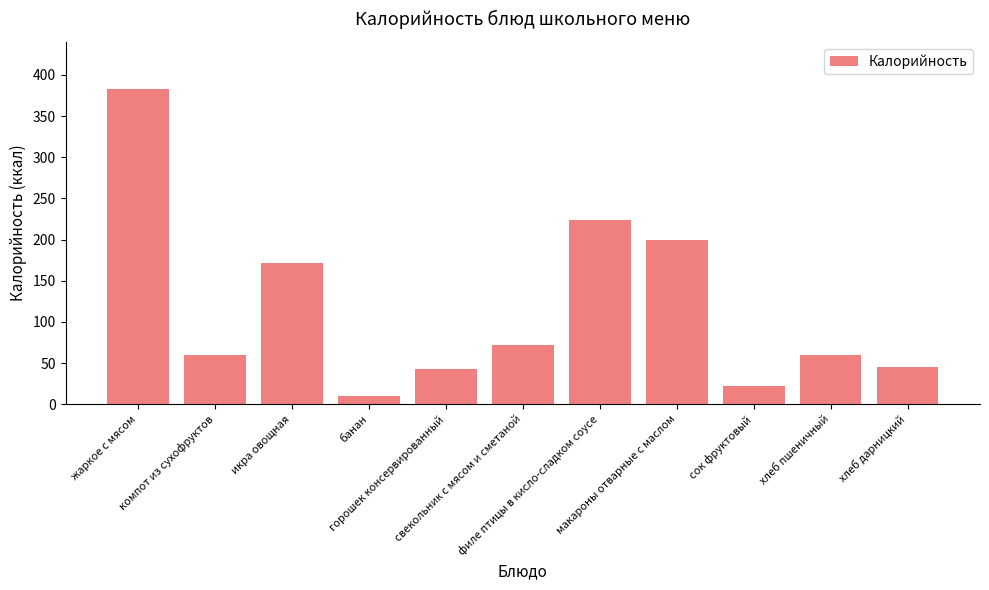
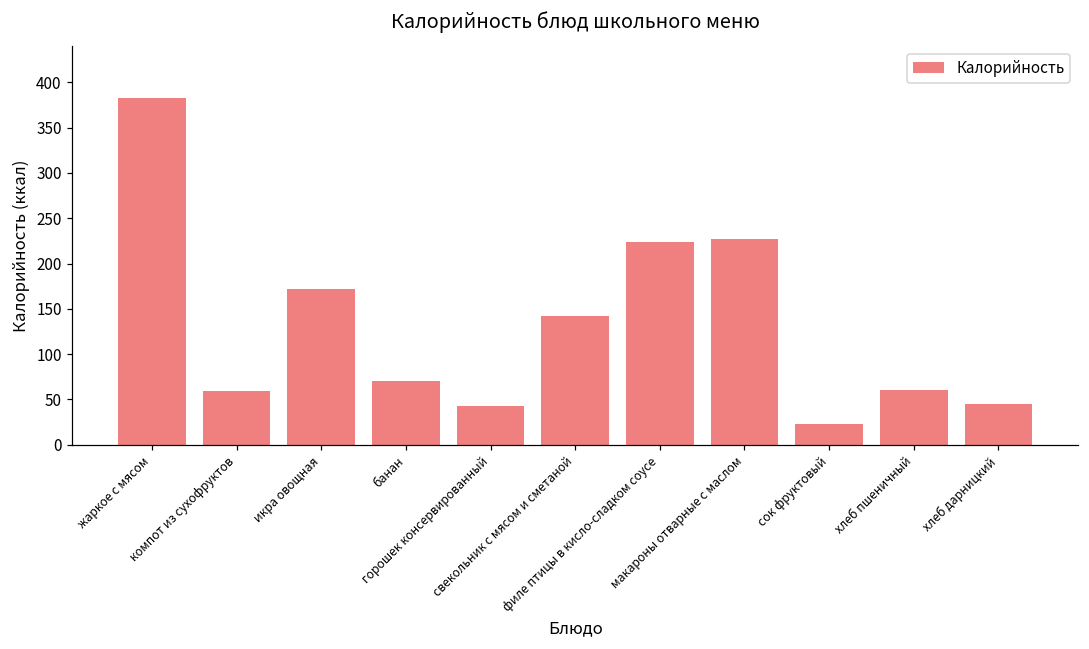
  {
    "жаркое с мясом": 380,
    "компот из сухофруктов": 60,
    "икра овощная": 170,
-   "банан": 10,
+   "банан": 70,
    "горошек консервированный": 40,
-   "свекольник с мясом и сметаной": 70,
+   "свекольник с мясом и сметаной": 140,
    "филе птицы в кисло-сладком соусе": 220,
-   "макароны отварные с маслом": 200,
+   "макароны отварные с маслом": 230,
    "сок фруктовый": 20,
    "хлеб пшеничный": 60,
    "хлеб дарницкий": 50
  }
